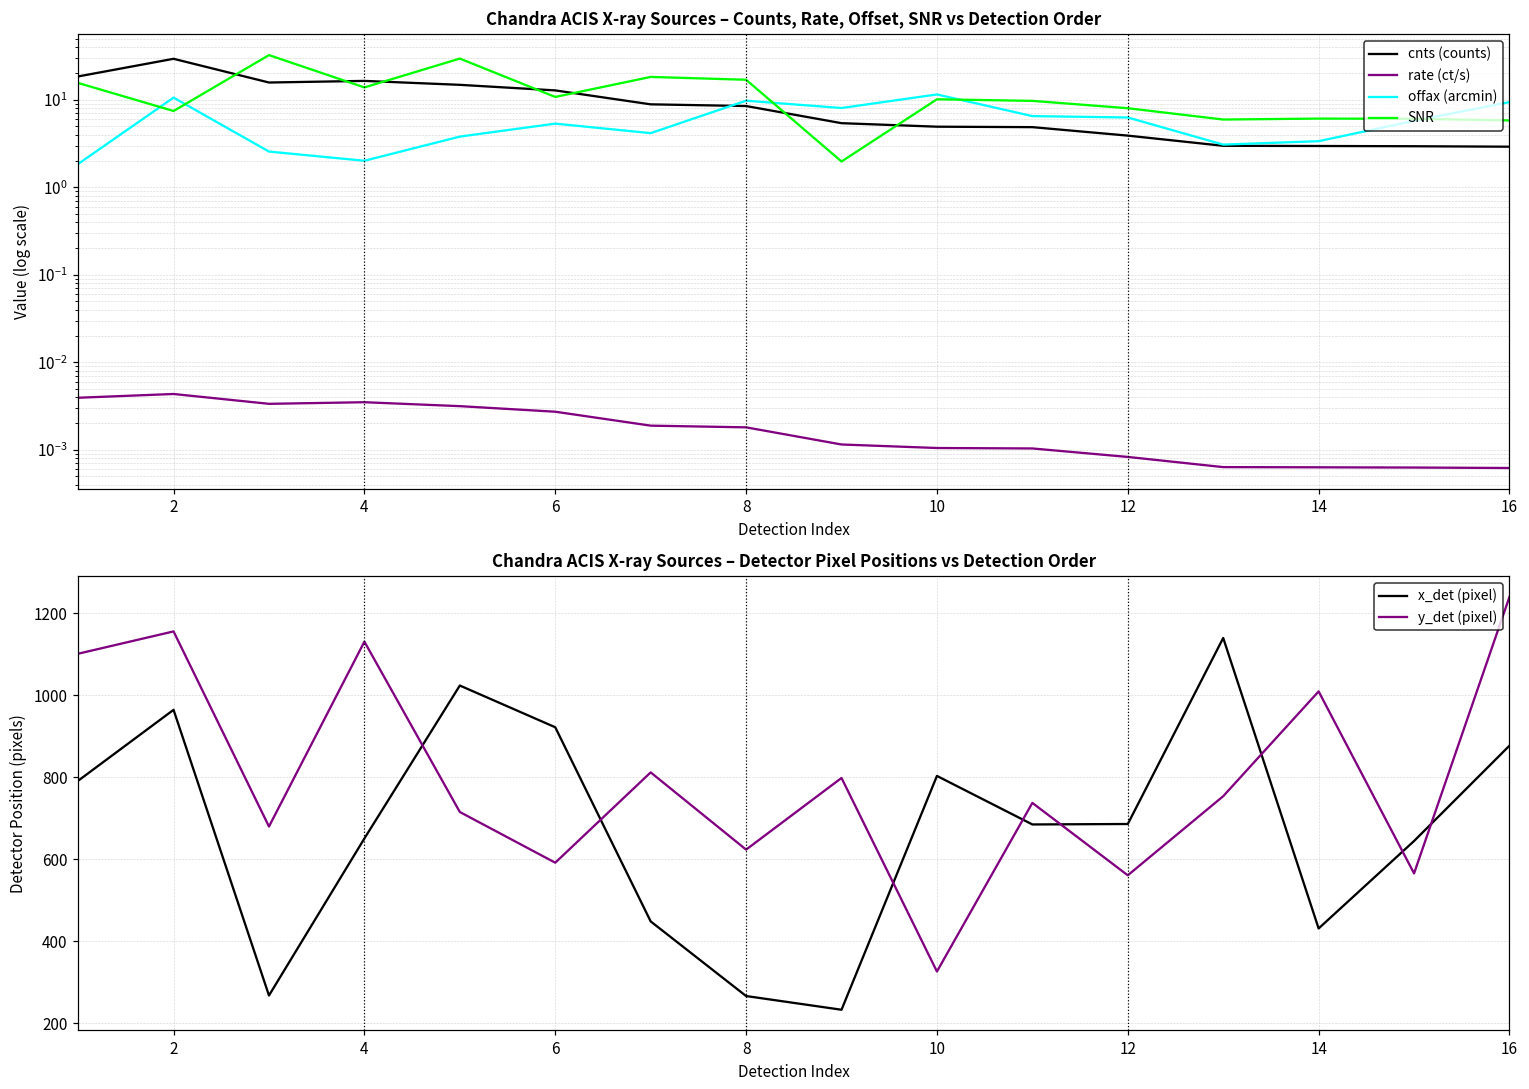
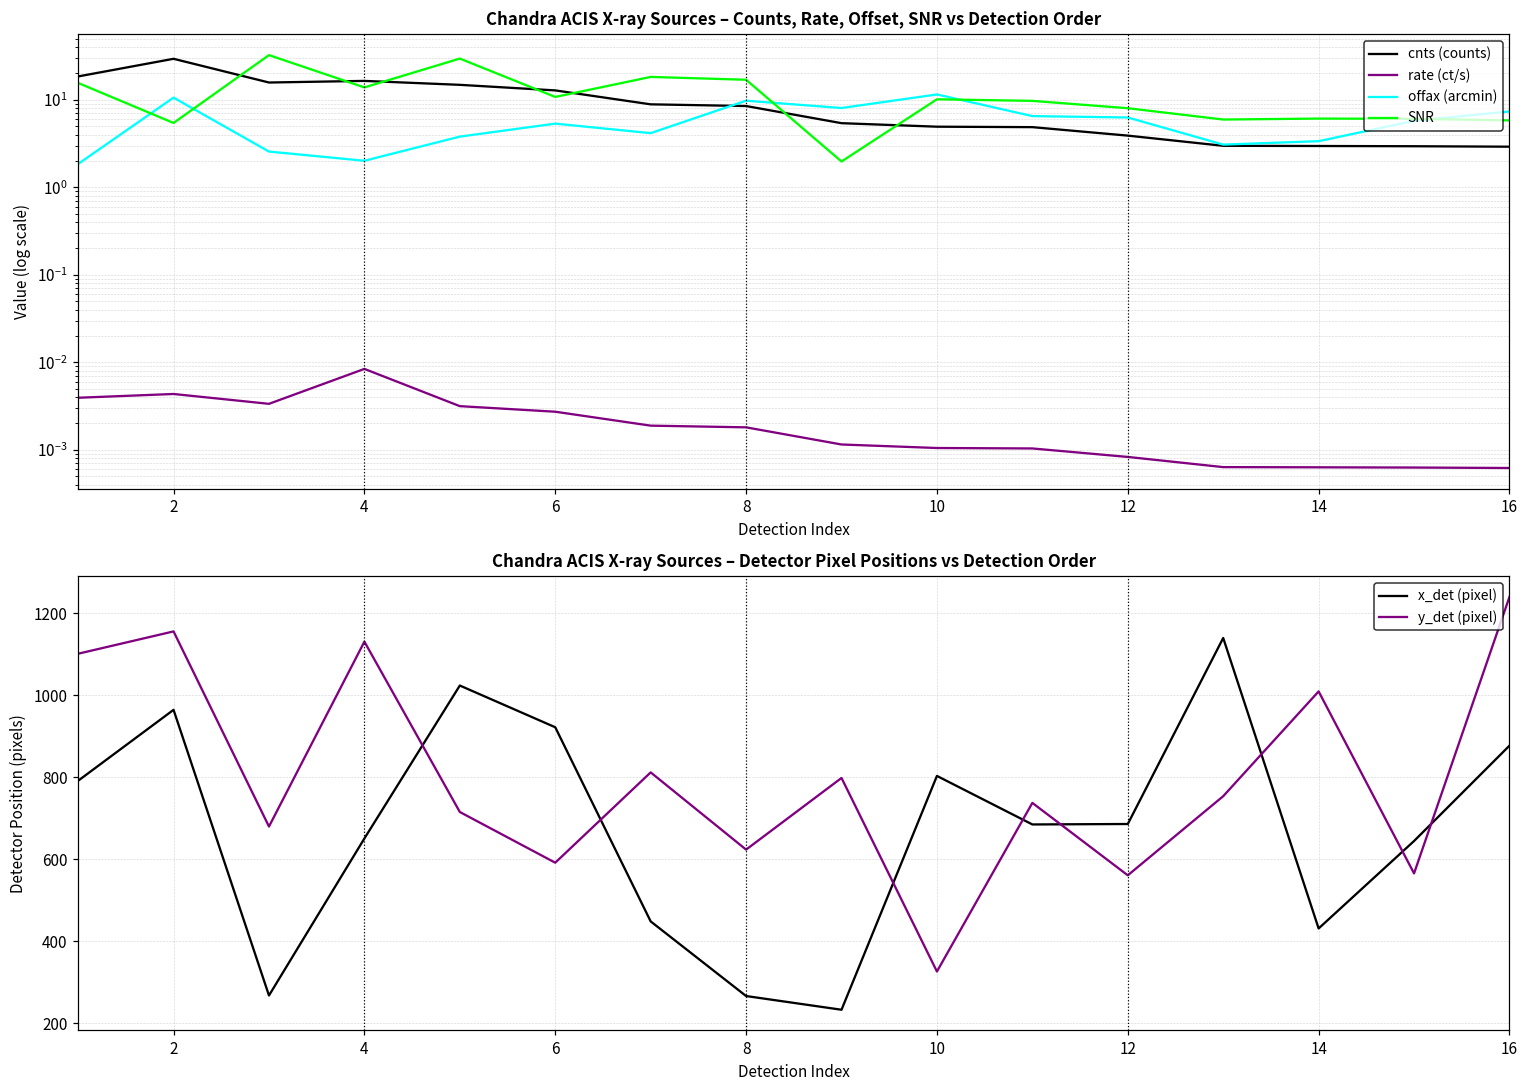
  {
    "Chandra ACIS X-ray Sources – Counts, Rate, Offset, SNR vs Detection Order": {
      "cnts (counts)": {
        "2": 29,
        "4": 16,
        "6": 13,
        "8": 8,
        "10": 5,
        "12": 4,
        "14": 3.0,
        "16": 2.9
      },
      "rate (ct/s)": {
        "2": 0.004,
-       "4": 0.003,
+       "4": 0.008,
        "6": 0.0027,
        "8": 0.0018,
        "10": 0.001,
        "12": 0.0008,
        "14": 0.0006,
        "16": 0.0006
      },
      "offax (arcmin)": {
        "2": 11,
        "4": 2,
        "6": 5,
        "8": 10,
        "10": 12,
        "12": 6,
        "14": 3.4,
-       "16": 9
+       "16": 7
      },
      "SNR": {
-       "2": 7,
+       "2": 5,
        "4": 14,
        "6": 11,
        "8": 17,
        "10": 10,
        "12": 8,
        "14": 6,
        "16": 6
      }
    },
    "Chandra ACIS X-ray Sources – Detector Pixel Positions vs Detection Order": {
      "x_det (pixel)": {
        "2": 960,
        "4": 650,
        "6": 920,
        "8": 270,
        "10": 800,
        "12": 690,
        "14": 430,
        "16": 880
      },
      "y_det (pixel)": {
        "2": 1160,
        "4": 1130,
        "6": 590,
        "8": 620,
        "10": 330,
        "12": 560,
        "14": 1010,
        "16": 1240
      }
    }
  }
